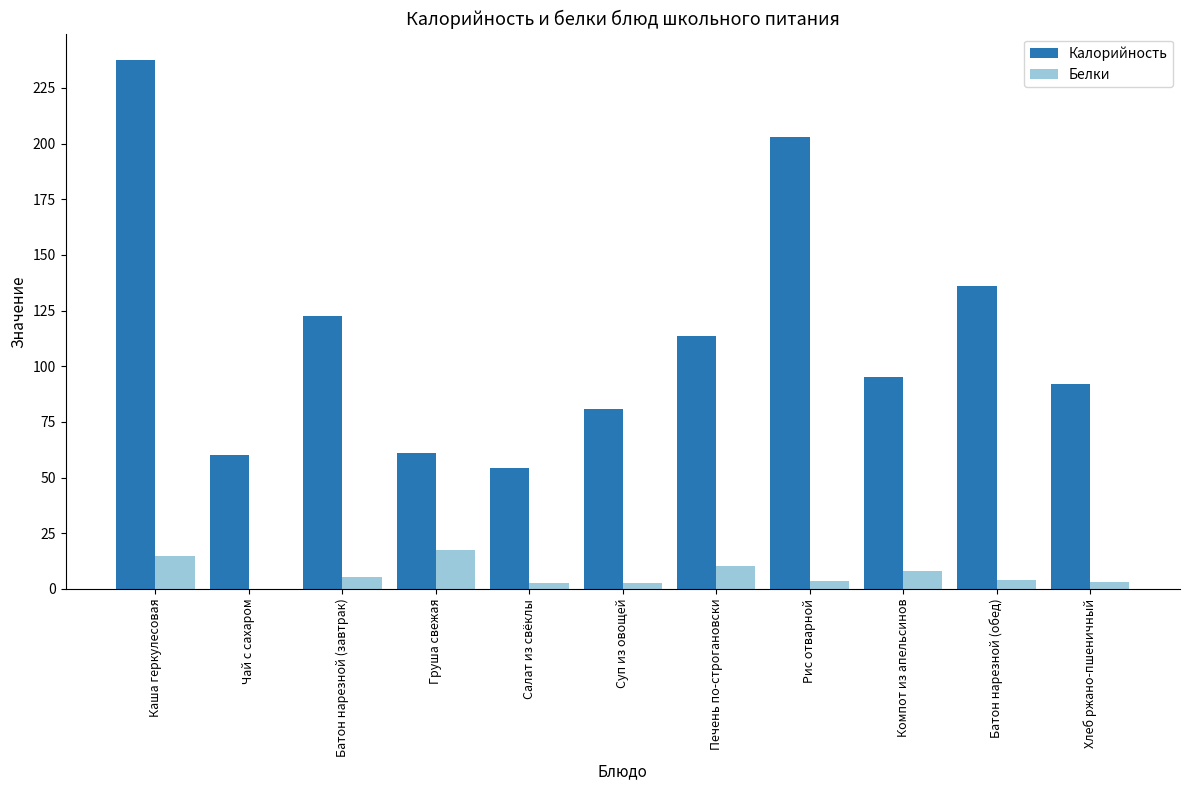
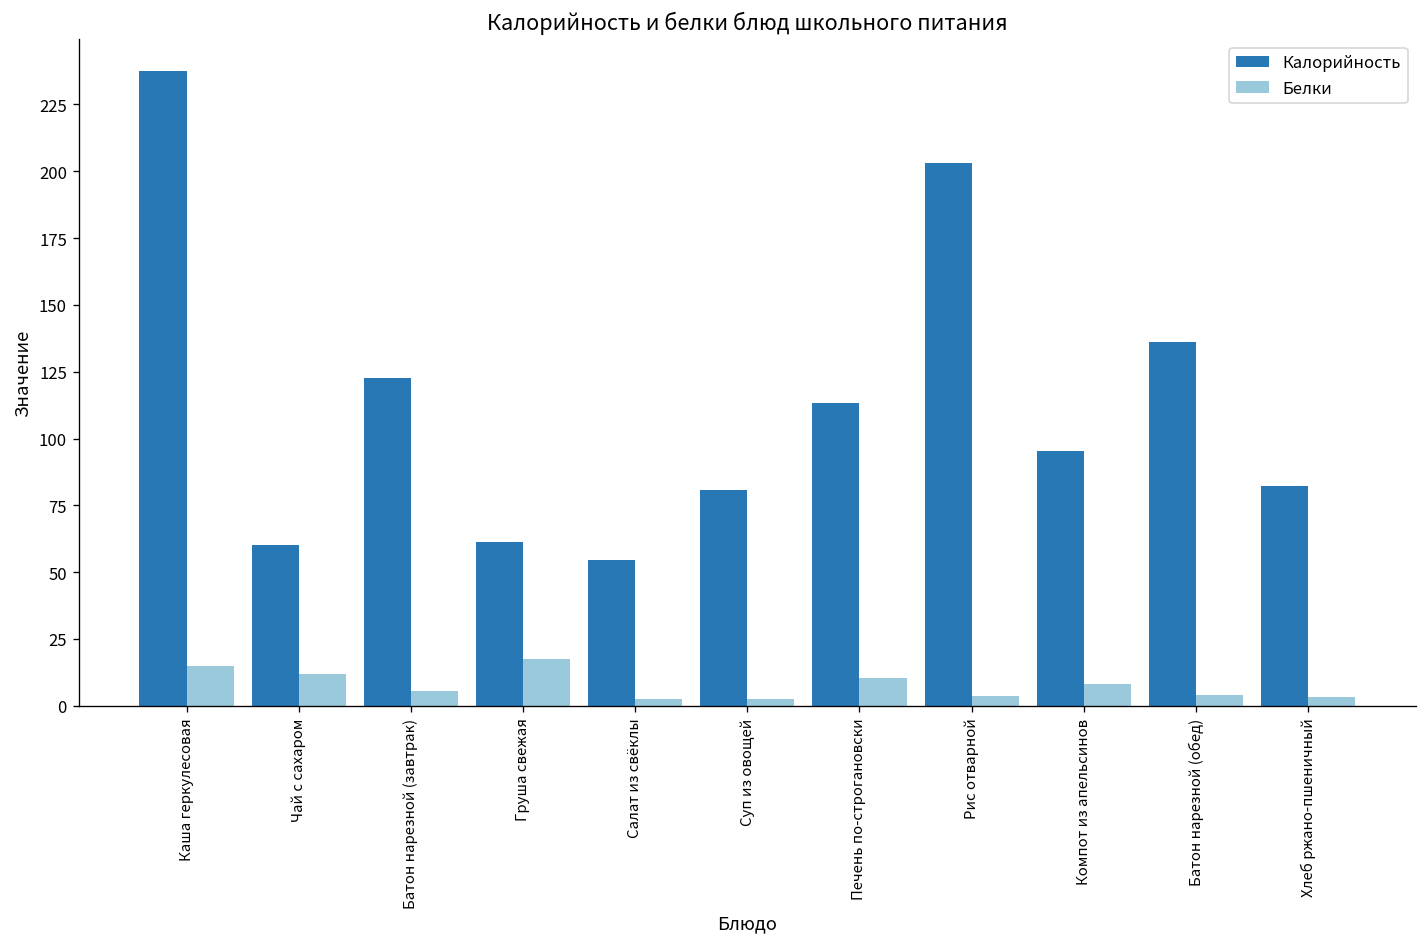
  {
    "Калорийность": {
      "Каша геркулесовая": 238,
      "Чай с сахаром": 60,
      "Батон нарезной (завтрак)": 123,
      "Груша свежая": 61,
      "Салат из свёклы": 54,
      "Суп из овощей": 81,
      "Печень по-строгановски": 113,
      "Рис отварной": 203,
      "Компот из апельсинов": 95,
      "Батон нарезной (обед)": 136,
-     "Хлеб ржано-пшеничный": 92
+     "Хлеб ржано-пшеничный": 82
    },
    "Белки": {
      "Каша геркулесовая": 15,
-     "Чай с сахаром": 0,
+     "Чай с сахаром": 12,
      "Батон нарезной (завтрак)": 5,
      "Груша свежая": 18,
      "Салат из свёклы": 3,
      "Суп из овощей": 3,
      "Печень по-строгановски": 10,
      "Рис отварной": 4,
      "Компот из апельсинов": 8,
      "Батон нарезной (обед)": 4,
      "Хлеб ржано-пшеничный": 3
    }
  }
